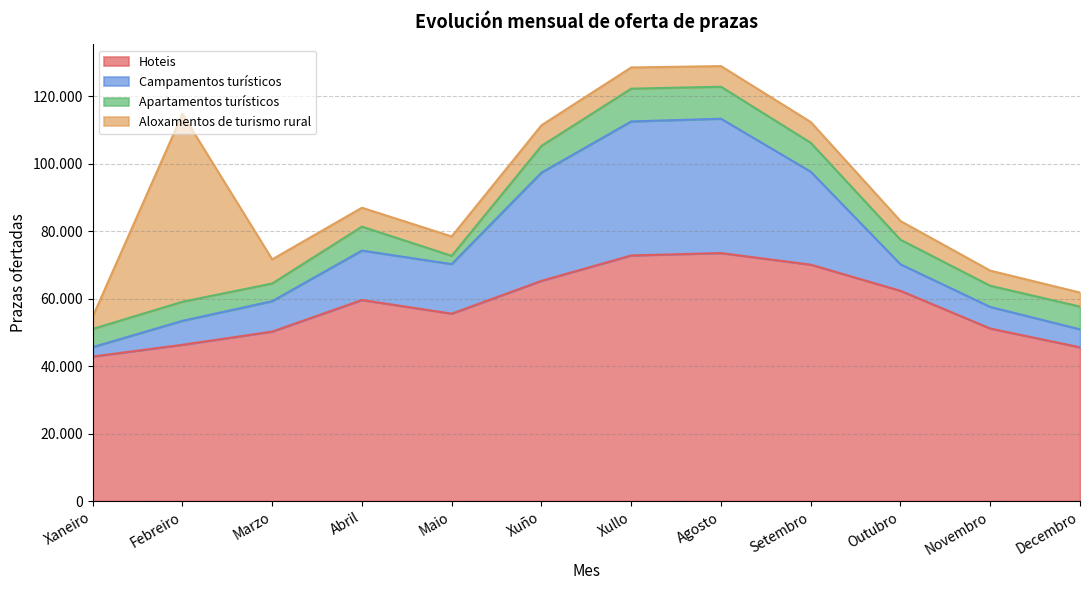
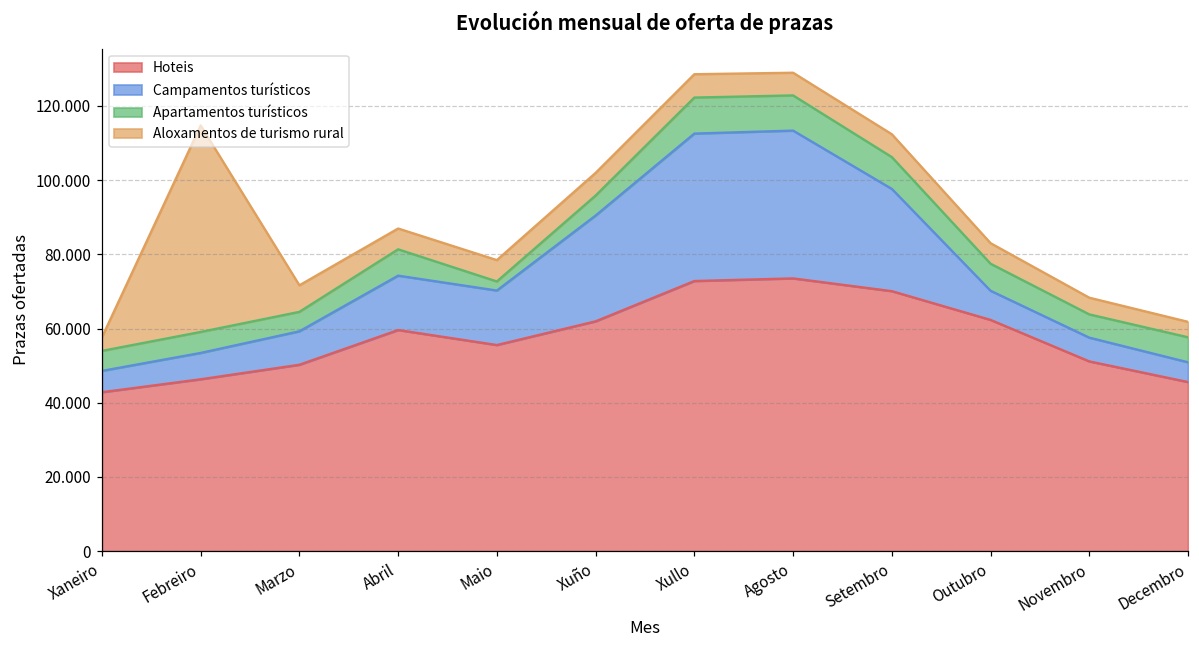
  {
    "Hoteis": {
      "Xaneiro": 43,
      "Febreiro": 46,
      "Marzo": 50,
      "Abril": 60,
      "Maio": 56,
-     "Xuño": 65,
+     "Xuño": 62,
      "Xullo": 73,
      "Agosto": 74,
      "Setembro": 70,
      "Outubro": 62,
      "Novembro": 51,
      "Decembro": 46
    },
    "Campamentos turísticos": {
-     "Xaneiro": 3,
+     "Xaneiro": 6,
      "Febreiro": 7,
      "Marzo": 9,
      "Abril": 15,
      "Maio": 15,
-     "Xuño": 32,
+     "Xuño": 29,
      "Xullo": 40,
      "Agosto": 40,
      "Setembro": 28,
      "Outubro": 8,
      "Novembro": 6,
      "Decembro": 5
    },
    "Apartamentos turísticos": {
      "Xaneiro": 5,
      "Febreiro": 6,
      "Marzo": 5,
      "Abril": 7,
      "Maio": 2,
-     "Xuño": 8,
+     "Xuño": 5,
      "Xullo": 10,
      "Agosto": 9,
      "Setembro": 9,
      "Outubro": 7,
      "Novembro": 6,
      "Decembro": 7
    },
    "Aloxamentos de turismo rural": {
      "Xaneiro": 4,
      "Marzo": 7,
      "Abril": 6,
      "Maio": 6,
      "Xuño": 6,
      "Xullo": 6,
      "Agosto": 6,
      "Setembro": 6,
      "Outubro": 6,
      "Novembro": 4,
      "Decembro": 4
    }
  }
